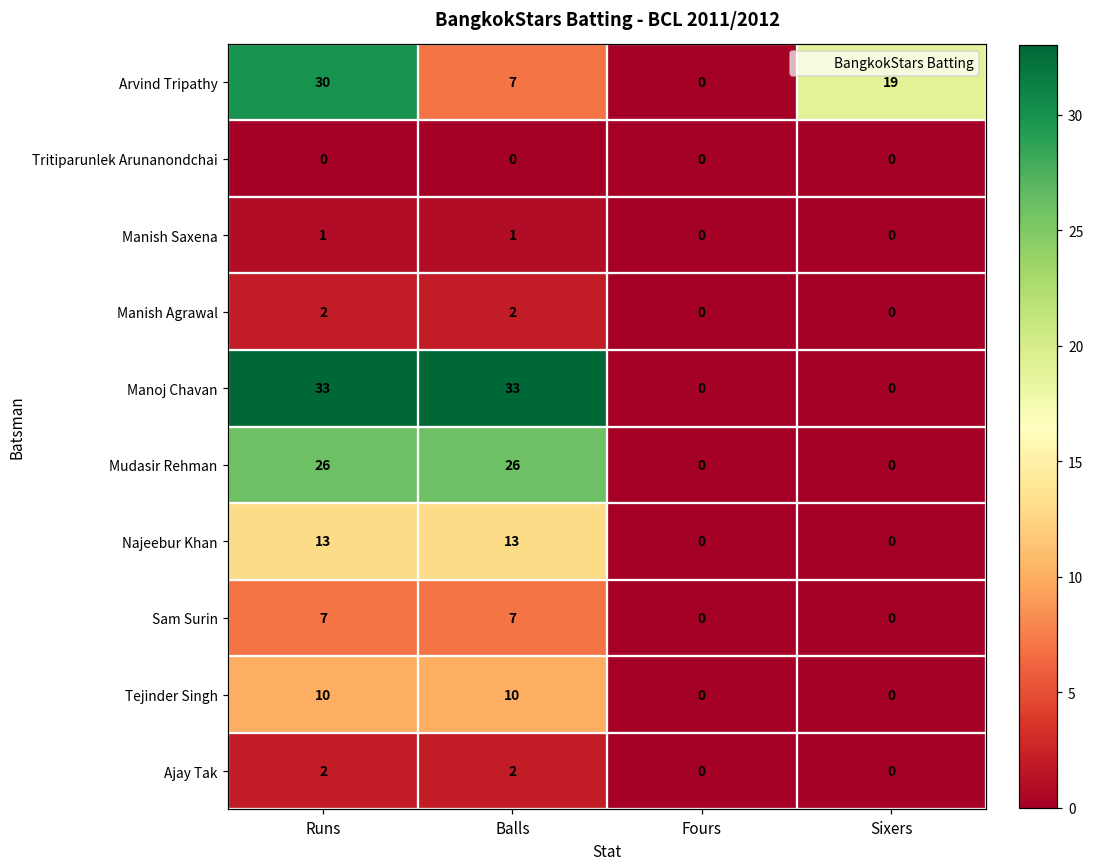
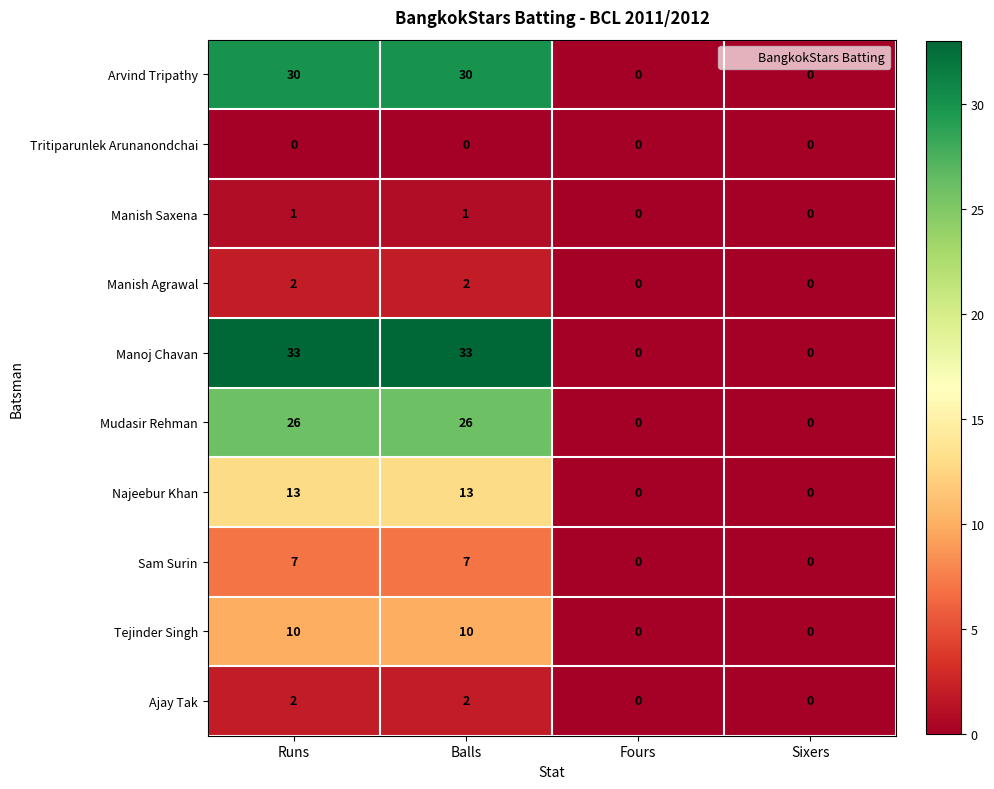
  {
    "Arvind Tripathy": {
      "Runs": 30,
-     "Balls": 7,
+     "Balls": 30,
      "Fours": 0,
-     "Sixers": 19
+     "Sixers": 0
    },
    "Tritiparunlek Arunanondchai": {
      "Runs": 0,
      "Balls": 0,
      "Fours": 0,
      "Sixers": 0
    },
    "Manish Saxena": {
      "Runs": 1,
      "Balls": 1,
      "Fours": 0,
      "Sixers": 0
    },
    "Manish Agrawal": {
      "Runs": 2,
      "Balls": 2,
      "Fours": 0,
      "Sixers": 0
    },
    "Manoj Chavan": {
      "Runs": 33,
      "Balls": 33,
      "Fours": 0,
      "Sixers": 0
    },
    "Mudasir Rehman": {
      "Runs": 26,
      "Balls": 26,
      "Fours": 0,
      "Sixers": 0
    },
    "Najeebur Khan": {
      "Runs": 13,
      "Balls": 13,
      "Fours": 0,
      "Sixers": 0
    },
    "Sam Surin": {
      "Runs": 7,
      "Balls": 7,
      "Fours": 0,
      "Sixers": 0
    },
    "Tejinder Singh": {
      "Runs": 10,
      "Balls": 10,
      "Fours": 0,
      "Sixers": 0
    },
    "Ajay Tak": {
      "Runs": 2,
      "Balls": 2,
      "Fours": 0,
      "Sixers": 0
    }
  }
